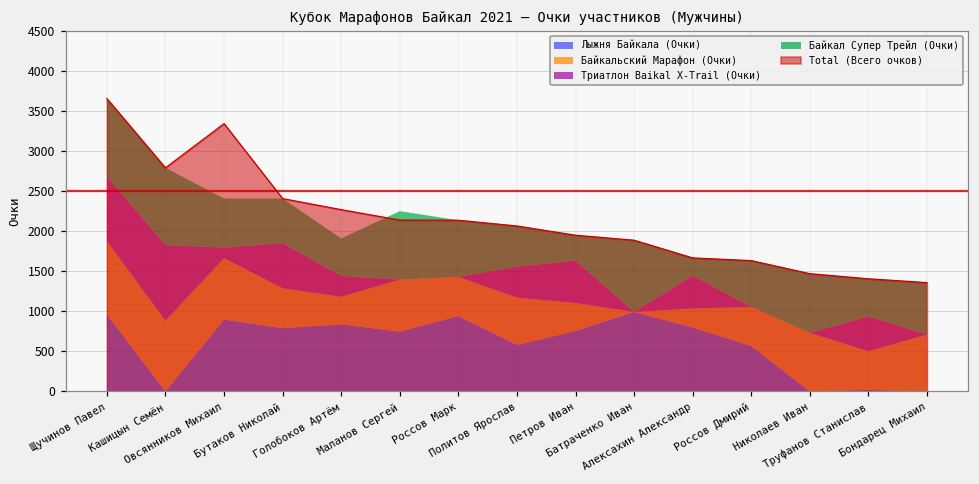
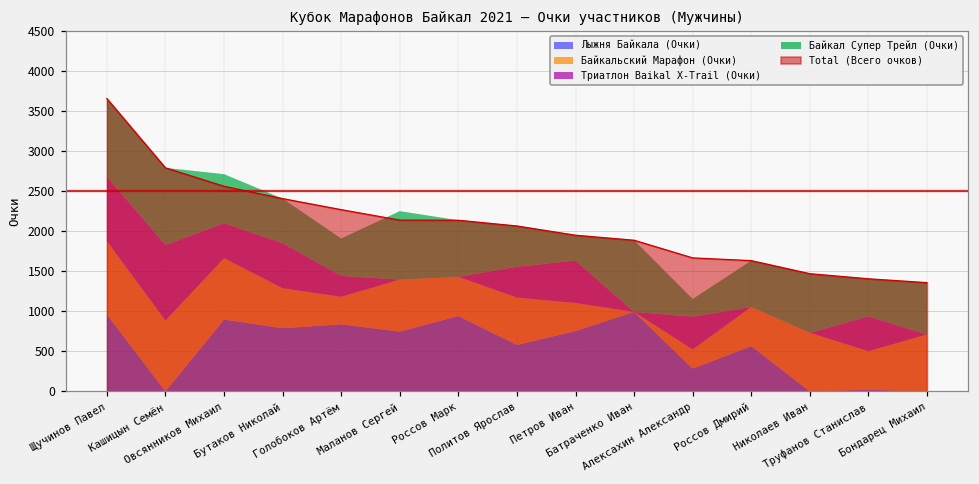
  {
    "Лыжня Байкала (Очки)": {
      "Щучинов Павел": 1000,
      "Кашицын Семён": 0,
      "Овсянников Михаил": 900,
      "Бутаков Николай": 800,
      "Голобоков Артём": 800,
      "Маланов Сергей": 700,
      "Россов Марк": 900,
      "Политов Ярослав": 600,
      "Петров Иван": 800,
-     "Алексахин Александр": 800,
+     "Алексахин Александр": 300,
      "Россов Дмирий": 600,
      "Николаев Иван": 0,
      "Бондарец Михаил": 0
    },
    "Байкальский Марафон (Очки)": {
      "Щучинов Павел": 900,
      "Кашицын Семён": 900,
      "Овсянников Михаил": 800,
      "Бутаков Николай": 500,
      "Голобоков Артём": 300,
      "Политов Ярослав": 600,
      "Петров Иван": 300,
      "Алексахин Александр": 200,
      "Труфанов Станислав": 500
    },
    "Триатлон Baikal X-Trail (Очки)": {
      "Щучинов Павел": 800,
      "Кашицын Семён": 900,
-     "Овсянников Михаил": 100,
+     "Овсянников Михаил": 400,
      "Бутаков Николай": 600,
      "Голобоков Артём": 300,
      "Политов Ярослав": 400,
      "Петров Иван": 500,
      "Алексахин Александр": 400,
      "Труфанов Станислав": 400
    },
    "Байкал Супер Трейл (Очки)": {
      "Овсянников Михаил": 600,
      "Голобоков Артём": 500,
      "Маланов Сергей": 900
    },
    "Total (Всего очков)": {
-     "Овсянников Михаил": 3300,
+     "Овсянников Михаил": 2600,
      "Голобоков Артём": 2300,
      "Маланов Сергей": 2100
    }
  }
